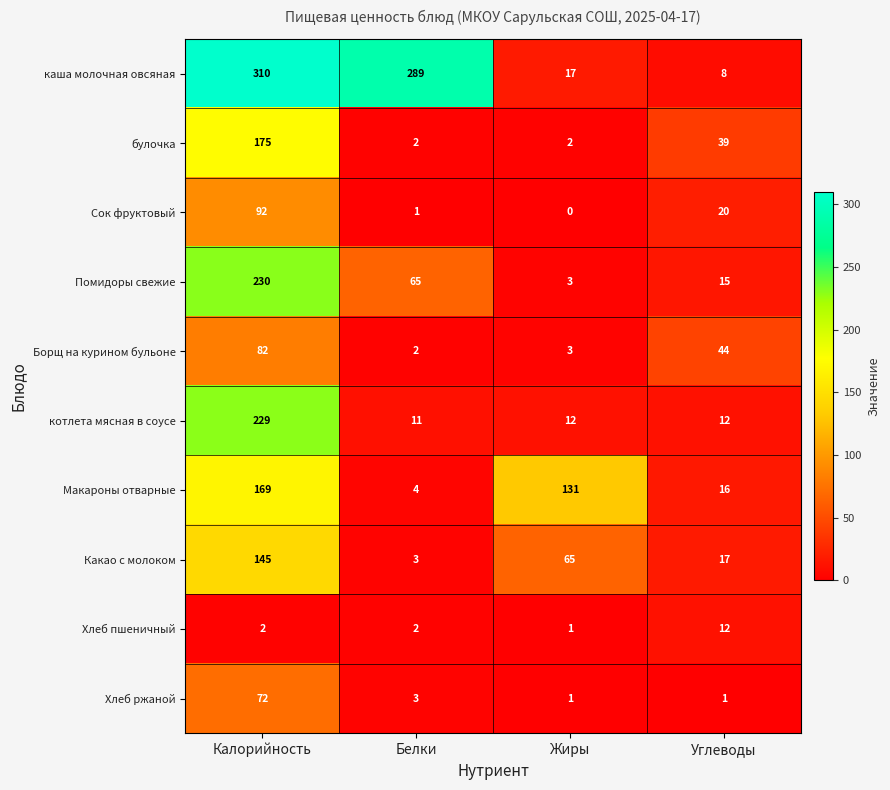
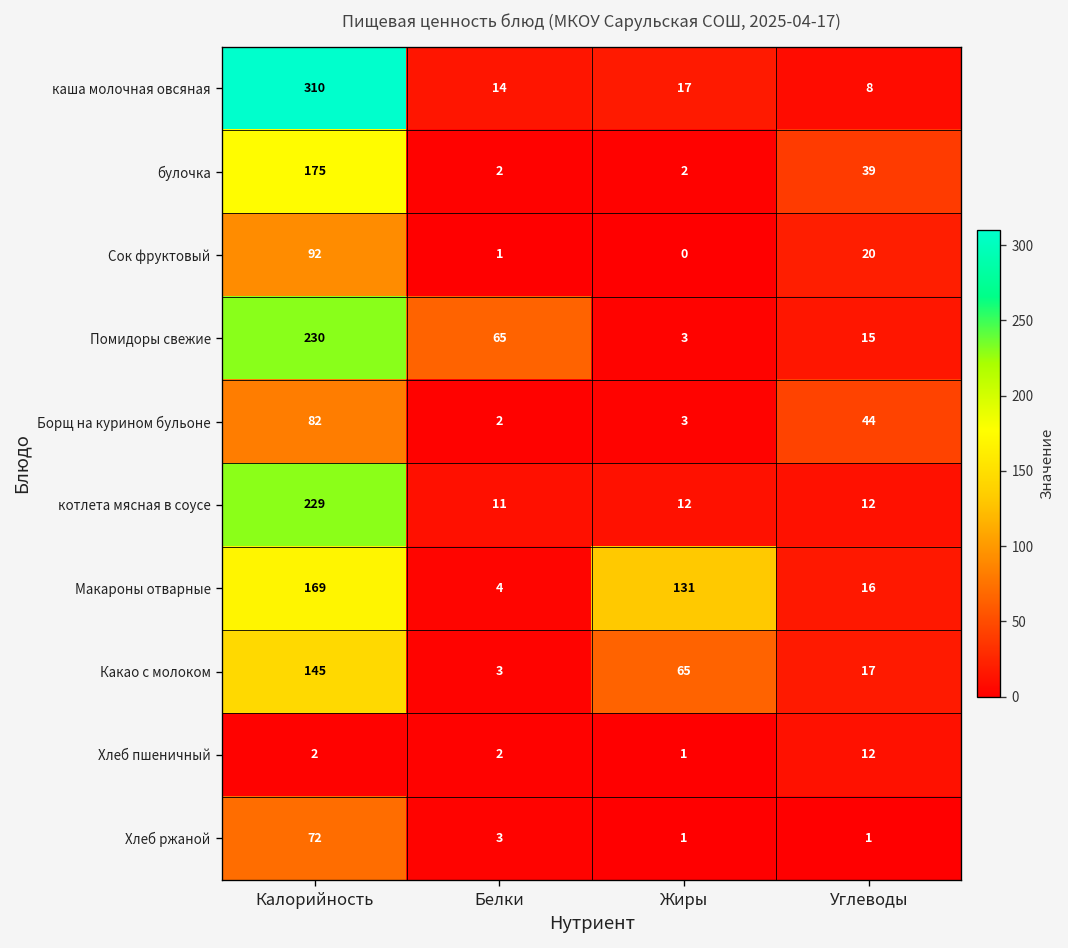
  {
    "каша молочная овсяная": {
      "Калорийность": 310,
-     "Белки": 289,
+     "Белки": 14,
      "Жиры": 17,
      "Углеводы": 8
    },
    "булочка": {
      "Калорийность": 175,
      "Белки": 2,
      "Жиры": 2,
      "Углеводы": 39
    },
    "Сок фруктовый": {
      "Калорийность": 92,
      "Белки": 1,
      "Жиры": 0,
      "Углеводы": 20
    },
    "Помидоры свежие": {
      "Калорийность": 230,
      "Белки": 65,
      "Жиры": 3,
      "Углеводы": 15
    },
    "Борщ на курином бульоне": {
      "Калорийность": 82,
      "Белки": 2,
      "Жиры": 3,
      "Углеводы": 44
    },
    "котлета мясная в соусе": {
      "Калорийность": 229,
      "Белки": 11,
      "Жиры": 12,
      "Углеводы": 12
    },
    "Макароны отварные": {
      "Калорийность": 169,
      "Белки": 4,
      "Жиры": 131,
      "Углеводы": 16
    },
    "Какао с молоком": {
      "Калорийность": 145,
      "Белки": 3,
      "Жиры": 65,
      "Углеводы": 17
    },
    "Хлеб пшеничный": {
      "Калорийность": 2,
      "Белки": 2,
      "Жиры": 1,
      "Углеводы": 12
    },
    "Хлеб ржаной": {
      "Калорийность": 72,
      "Белки": 3,
      "Жиры": 1,
      "Углеводы": 1
    }
  }
